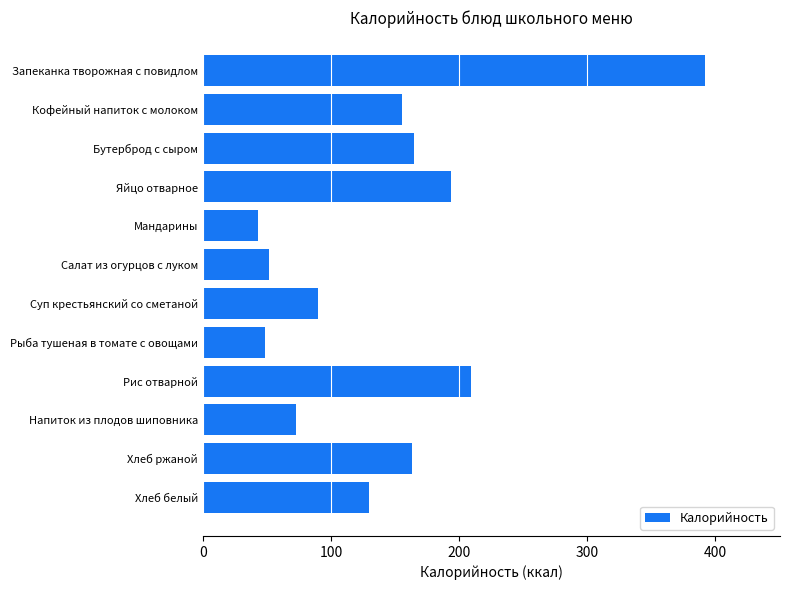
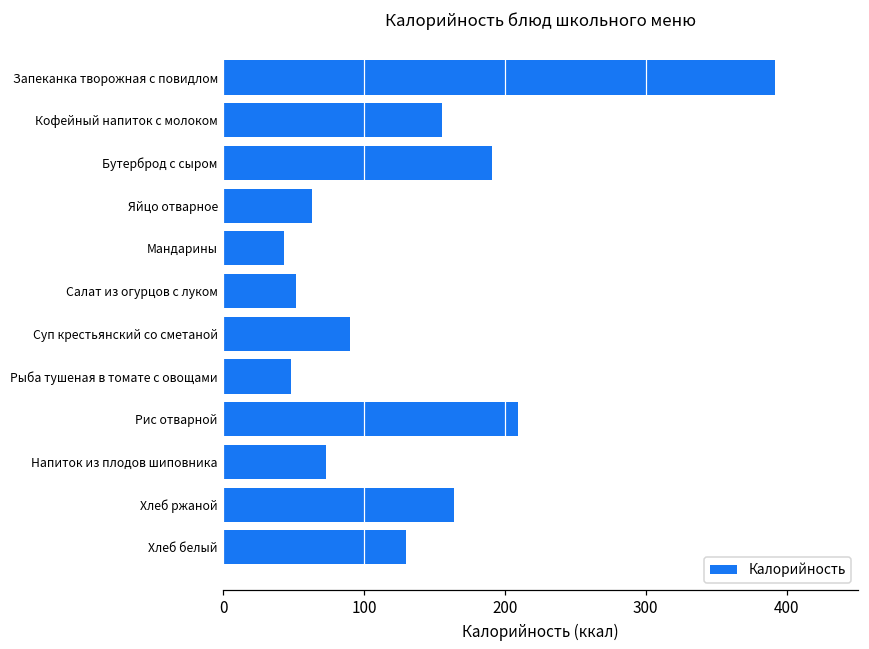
  {
    "Запеканка творожная с повидлом": 392,
    "Кофейный напиток с молоком": 155,
-   "Бутерброд с сыром": 165,
-   "Яйцо отварное": 194,
+   "Бутерброд с сыром": 191,
+   "Яйцо отварное": 63,
    "Мандарины": 43,
    "Салат из огурцов с луком": 52,
    "Суп крестьянский со сметаной": 90,
    "Рыба тушеная в томате с овощами": 48,
    "Рис отварной": 209,
    "Напиток из плодов шиповника": 73,
    "Хлеб ржаной": 164,
    "Хлеб белый": 130
  }
